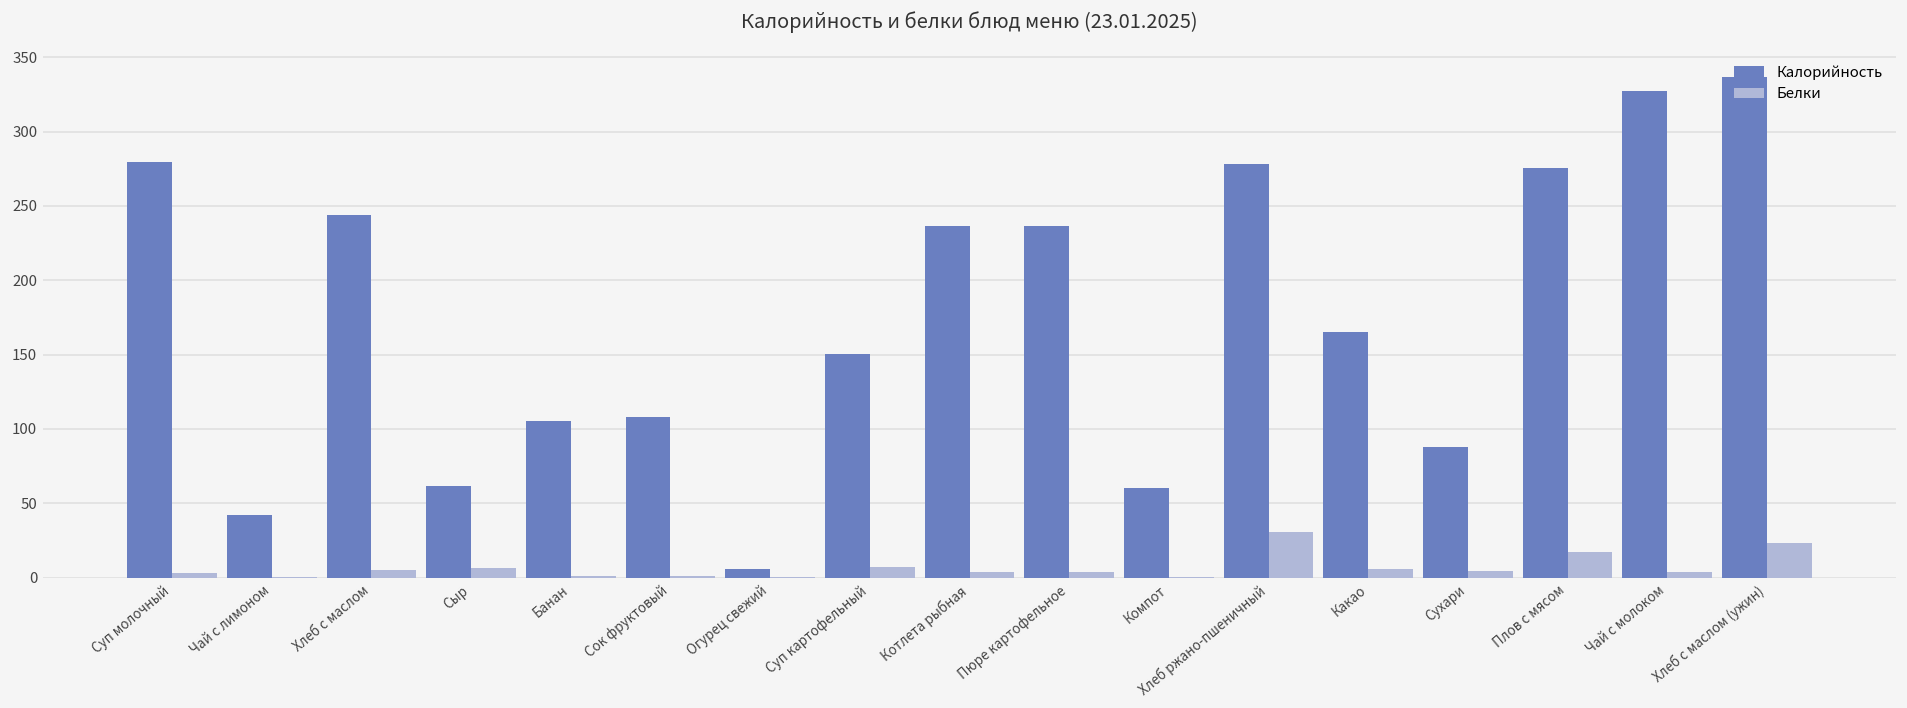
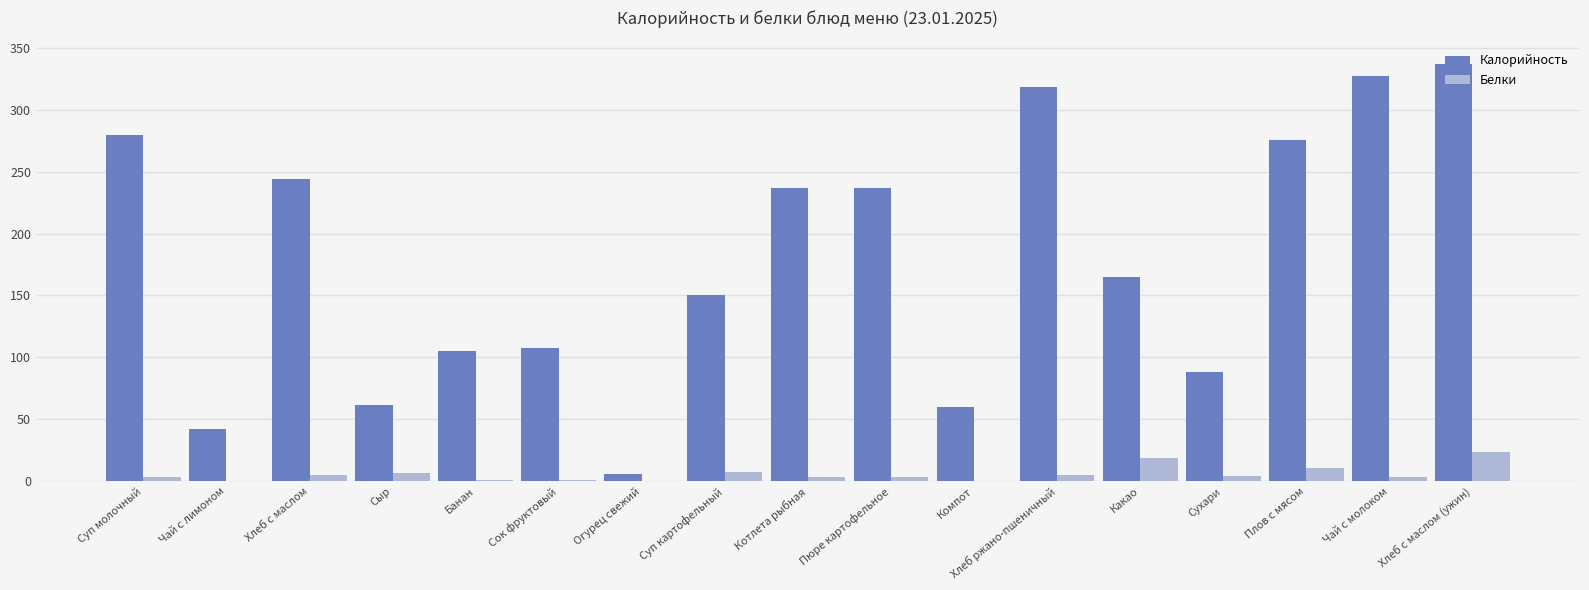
  {
    "Калорийность": {
      "Суп молочный": 280,
      "Чай с лимоном": 42,
      "Хлеб с маслом": 244,
      "Сыр": 62,
      "Банан": 105,
      "Сок фруктовый": 108,
      "Огурец свежий": 6,
      "Суп картофельный": 151,
      "Котлета рыбная": 237,
      "Пюре картофельное": 237,
      "Компот": 60,
-     "Хлеб ржано-пшеничный": 278,
+     "Хлеб ржано-пшеничный": 318,
      "Какао": 165,
      "Сухари": 88,
      "Плов с мясом": 275,
      "Чай с молоком": 327,
      "Хлеб с маслом (ужин)": 337
    },
    "Белки": {
      "Суп молочный": 3,
      "Хлеб с маслом": 5,
      "Сыр": 7,
      "Суп картофельный": 7,
      "Котлета рыбная": 4,
      "Пюре картофельное": 4,
-     "Хлеб ржано-пшеничный": 31,
-     "Какао": 6,
+     "Хлеб ржано-пшеничный": 5,
+     "Какао": 19,
      "Сухари": 4,
-     "Плов с мясом": 18,
+     "Плов с мясом": 11,
      "Чай с молоком": 4,
      "Хлеб с маслом (ужин)": 23
    }
  }
